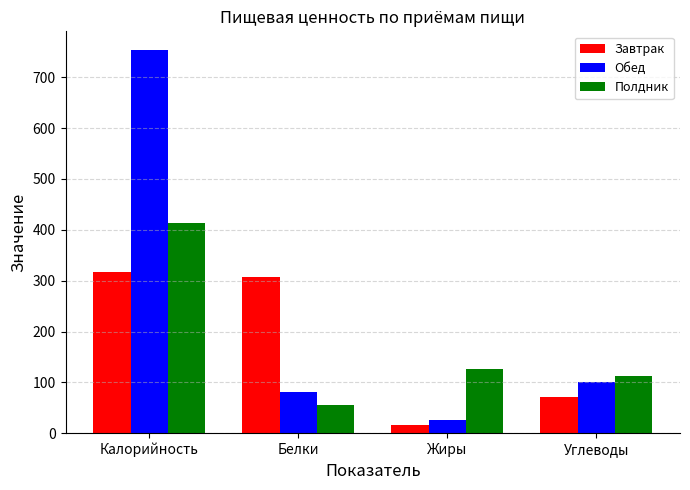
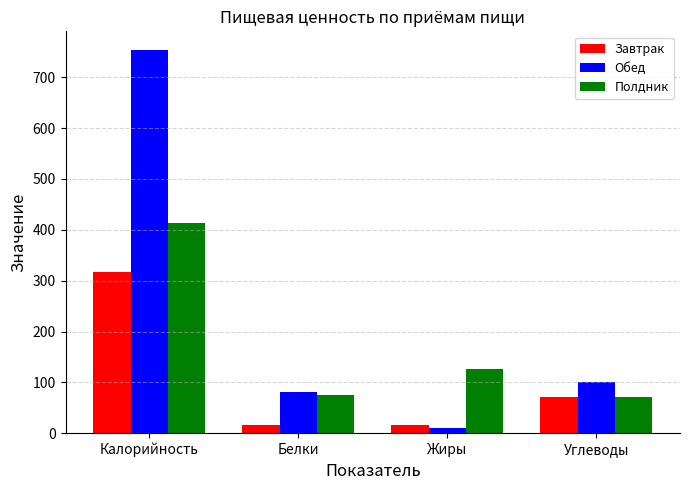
  {
    "Завтрак": {
      "Калорийность": 320,
-     "Белки": 310,
+     "Белки": 20,
      "Жиры": 20,
      "Углеводы": 70
    },
    "Обед": {
      "Калорийность": 750,
      "Белки": 80,
-     "Жиры": 30,
+     "Жиры": 10,
      "Углеводы": 100
    },
    "Полдник": {
      "Калорийность": 410,
-     "Белки": 60,
+     "Белки": 80,
      "Жиры": 130,
-     "Углеводы": 110
+     "Углеводы": 70
    }
  }
